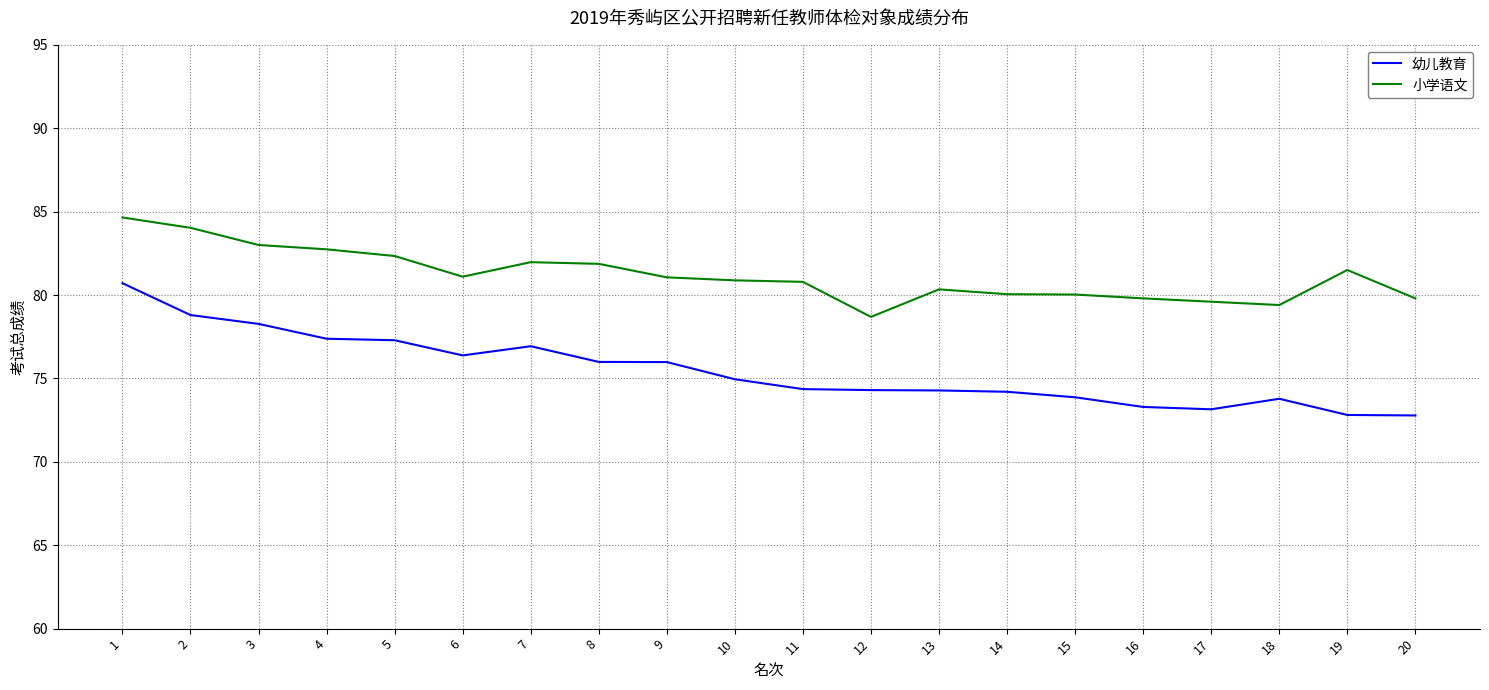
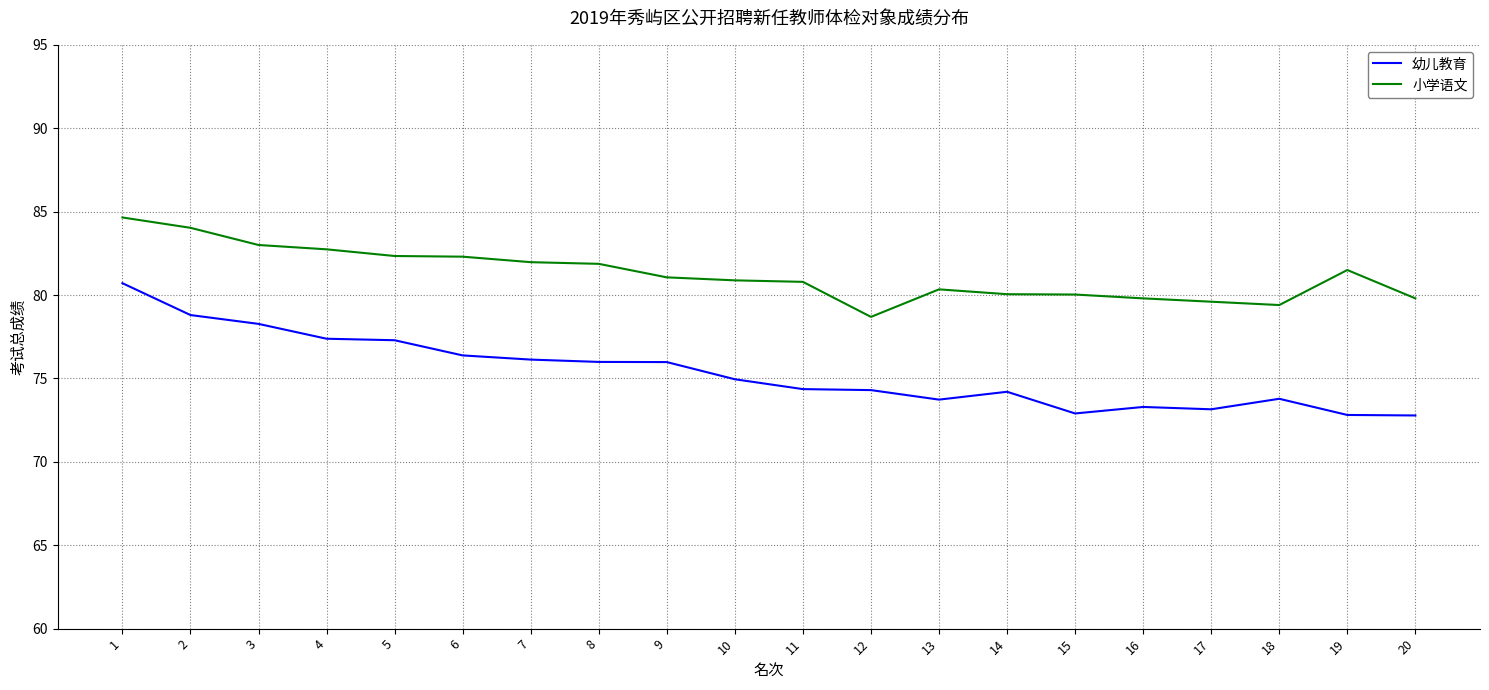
  {
    "幼儿教育": {
      "1": 80.7,
      "2": 78.8,
      "3": 78.3,
      "4": 77.4,
      "5": 77.3,
      "6": 76.4,
-     "7": 76.9,
+     "7": 76.1,
      "8": 76.0,
      "9": 76.0,
      "10": 75.0,
      "11": 74.4,
      "12": 74.3,
-     "13": 74.3,
+     "13": 73.7,
      "14": 74.2,
-     "15": 73.9,
+     "15": 72.9,
      "16": 73.3,
      "17": 73.2,
      "18": 73.8,
      "19": 72.8,
      "20": 72.8
    },
    "小学语文": {
      "1": 84.7,
      "2": 84.0,
      "3": 83.0,
      "4": 82.7,
      "5": 82.3,
-     "6": 81.1,
+     "6": 82.3,
      "7": 82.0,
      "8": 81.9,
      "9": 81.1,
      "10": 80.9,
      "11": 80.8,
      "12": 78.7,
      "13": 80.3,
      "14": 80.1,
      "15": 80.0,
      "16": 79.8,
      "17": 79.6,
      "18": 79.4,
      "19": 81.5,
      "20": 79.8
    }
  }
